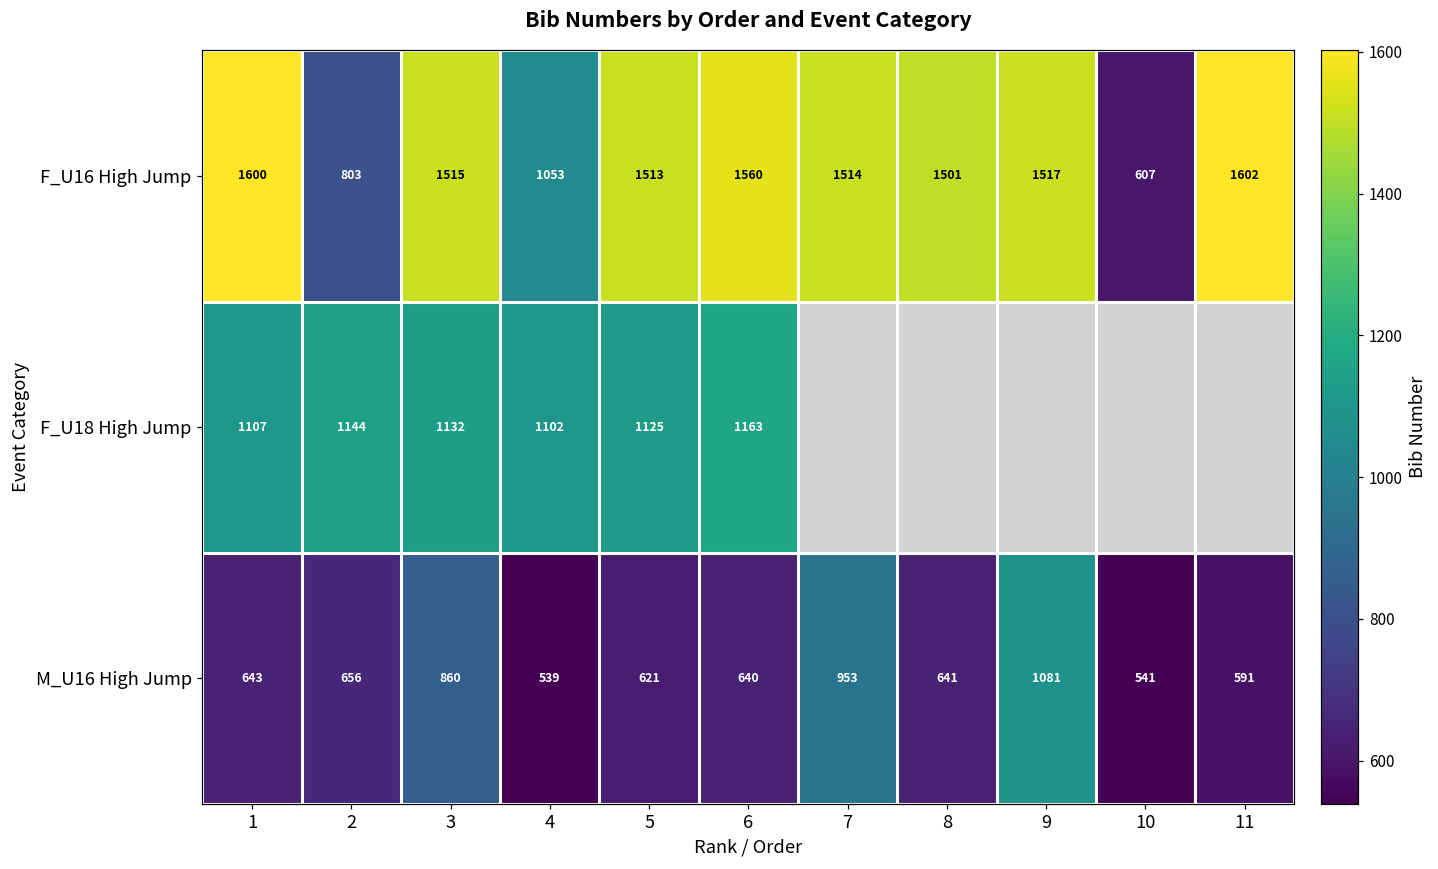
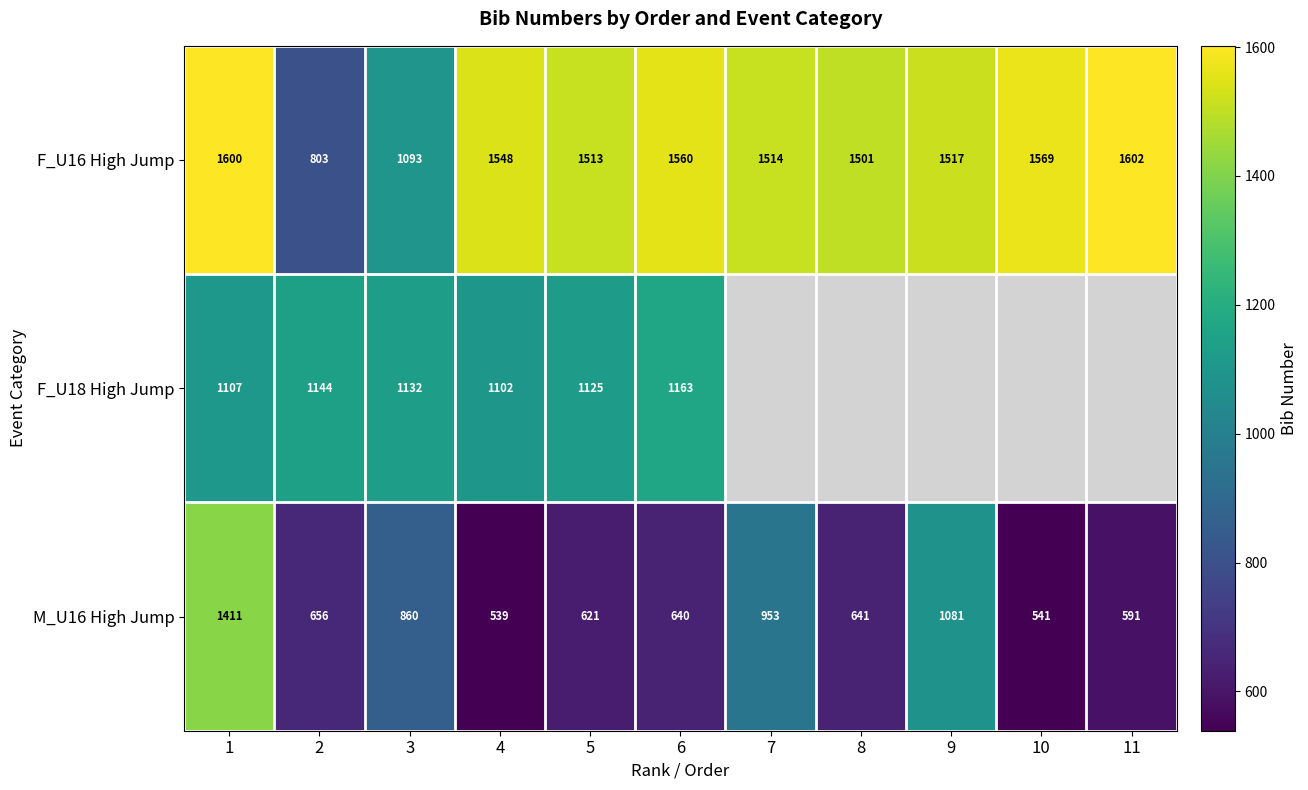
  {
    "F_U16 High Jump": {
      "1": 1600,
      "2": 803,
-     "3": 1515,
-     "4": 1053,
+     "3": 1093,
+     "4": 1548,
      "5": 1513,
      "6": 1560,
      "7": 1514,
      "8": 1501,
      "9": 1517,
-     "10": 607,
+     "10": 1569,
      "11": 1602
    },
    "F_U18 High Jump": {
      "1": 1107,
      "2": 1144,
      "3": 1132,
      "4": 1102,
      "5": 1125,
      "6": 1163
    },
    "M_U16 High Jump": {
-     "1": 643,
+     "1": 1411,
      "2": 656,
      "3": 860,
      "4": 539,
      "5": 621,
      "6": 640,
      "7": 953,
      "8": 641,
      "9": 1081,
      "10": 541,
      "11": 591
    }
  }
